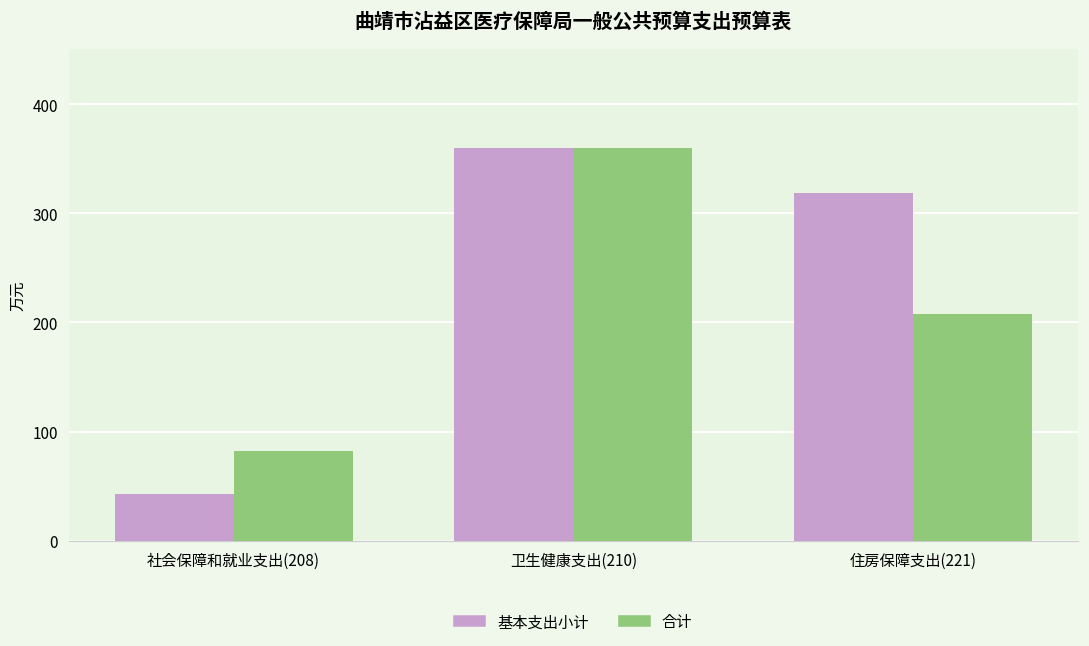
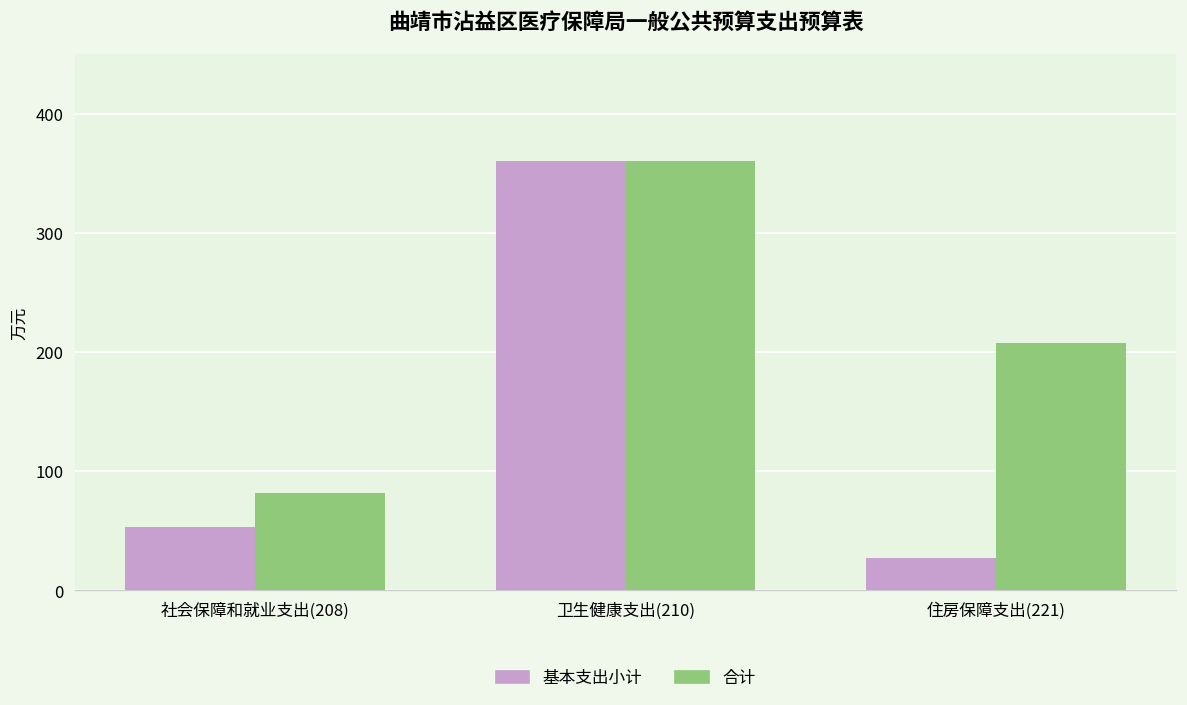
  {
    "基本支出小计": {
-     "社会保障和就业支出(208)": 40,
+     "社会保障和就业支出(208)": 50,
      "卫生健康支出(210)": 360,
-     "住房保障支出(221)": 320
+     "住房保障支出(221)": 30
    },
    "合计": {
      "社会保障和就业支出(208)": 80,
      "卫生健康支出(210)": 360,
      "住房保障支出(221)": 210
    }
  }
